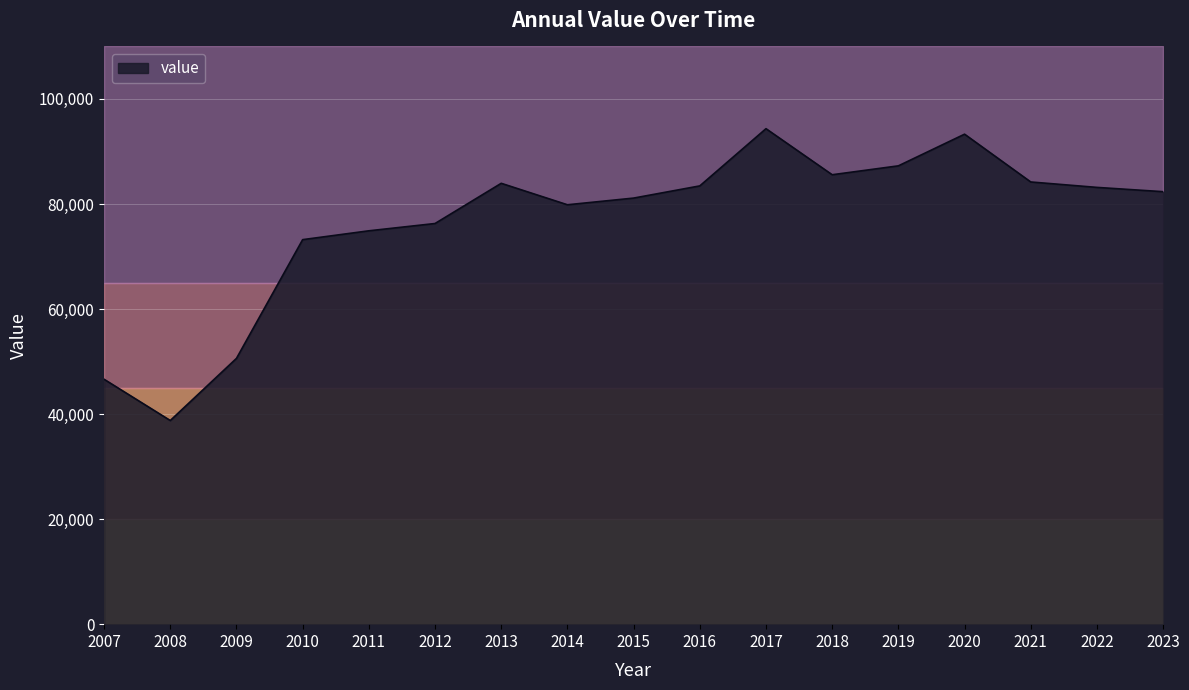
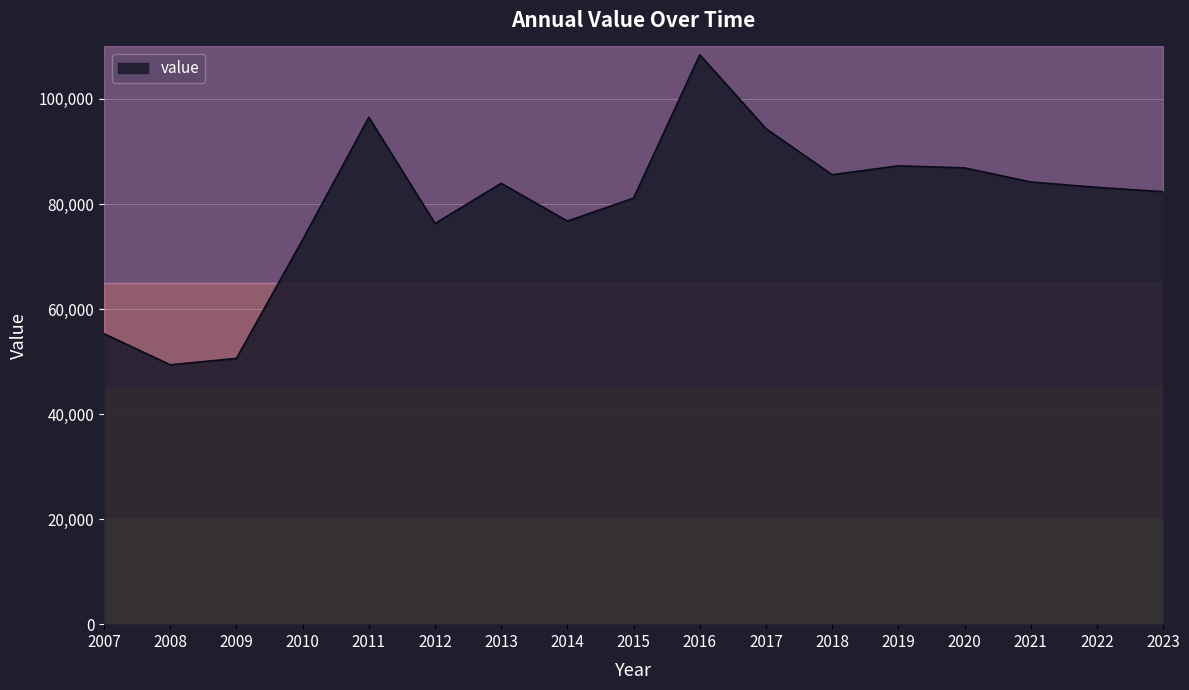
  {
    "value": {
-     "2007": "47,000",
-     "2008": "39,000",
+     "2007": "55,000",
+     "2008": "49,000",
      "2009": "51,000",
      "2010": "73,000",
-     "2011": "75,000",
+     "2011": "97,000",
      "2012": "76,000",
      "2013": "84,000",
-     "2014": "80,000",
+     "2014": "77,000",
      "2015": "81,000",
-     "2016": "83,000",
+     "2016": "108,000",
      "2017": "94,000",
      "2018": "86,000",
      "2019": "87,000",
-     "2020": "93,000",
+     "2020": "87,000",
      "2021": "84,000",
      "2022": "83,000",
      "2023": "82,000"
    }
  }
